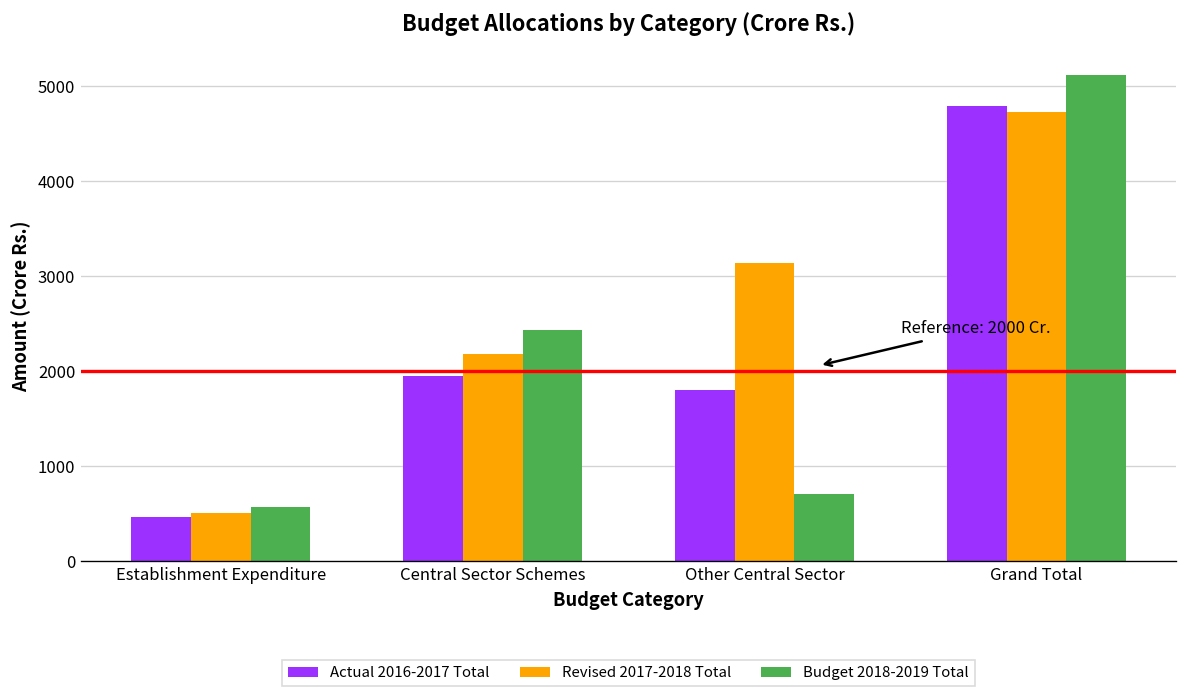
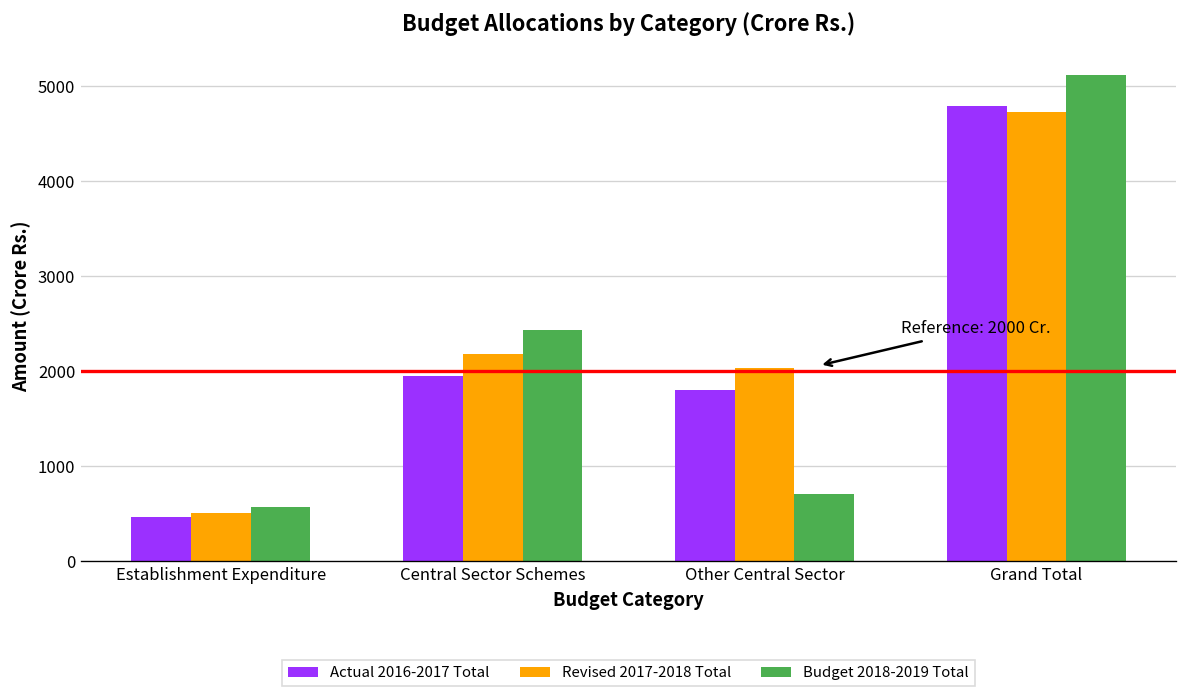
  {
    "Actual 2016-2017 Total": {
      "Establishment Expenditure": 500,
      "Central Sector Schemes": 2000,
      "Other Central Sector": 1800,
      "Grand Total": 4800
    },
    "Revised 2017-2018 Total": {
      "Establishment Expenditure": 500,
      "Central Sector Schemes": 2200,
-     "Other Central Sector": 3100,
+     "Other Central Sector": 2000,
      "Grand Total": 4700
    },
    "Budget 2018-2019 Total": {
      "Establishment Expenditure": 600,
      "Central Sector Schemes": 2400,
      "Other Central Sector": 700,
      "Grand Total": 5100
    }
  }
